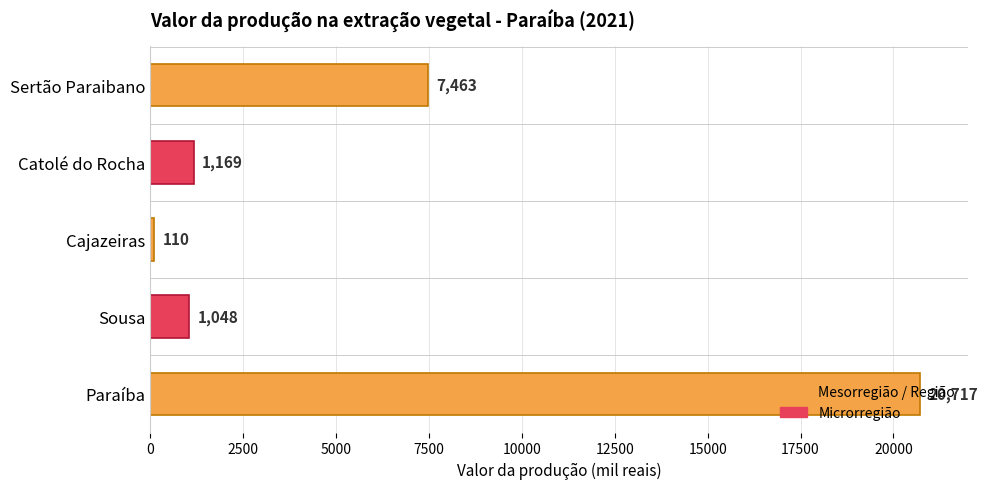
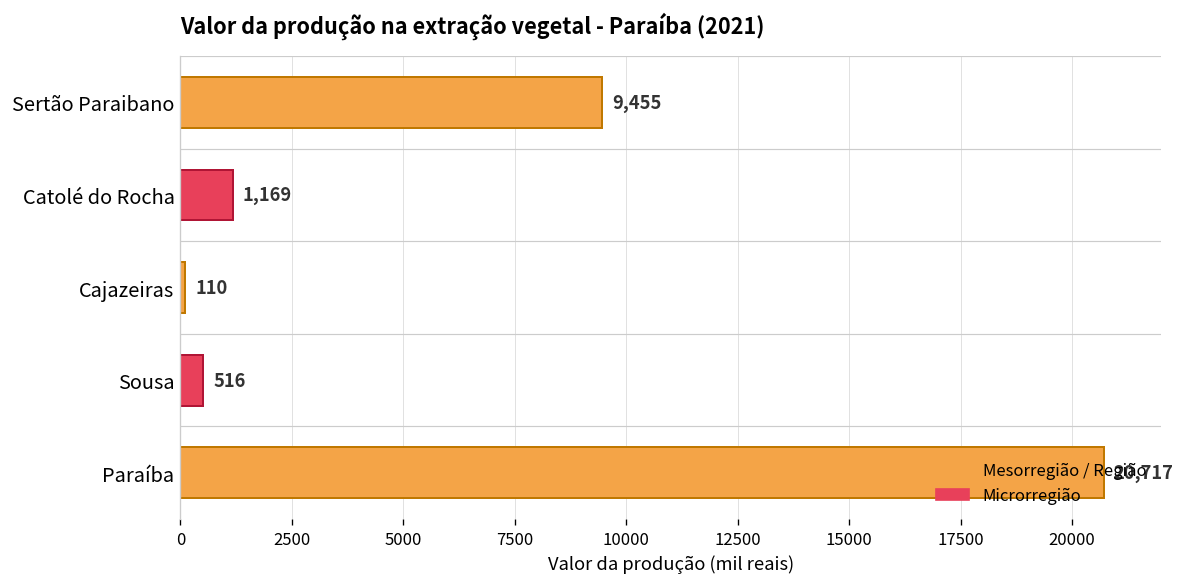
  {
-   "Sertão Paraibano": "7,463",
+   "Sertão Paraibano": "9,455",
    "Catolé do Rocha": "1,169",
    "Cajazeiras": "110",
-   "Sousa": "1,048",
+   "Sousa": "516",
    "Paraíba": "20,717"
  }
